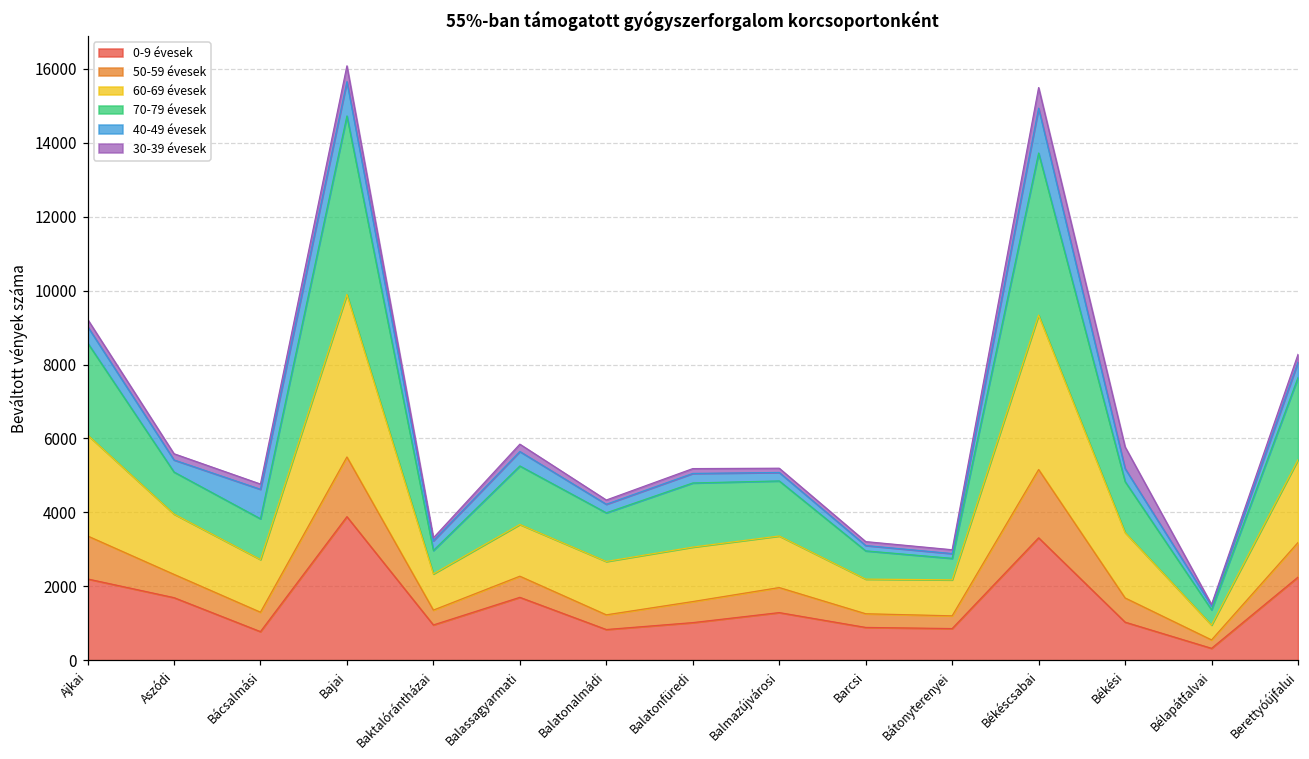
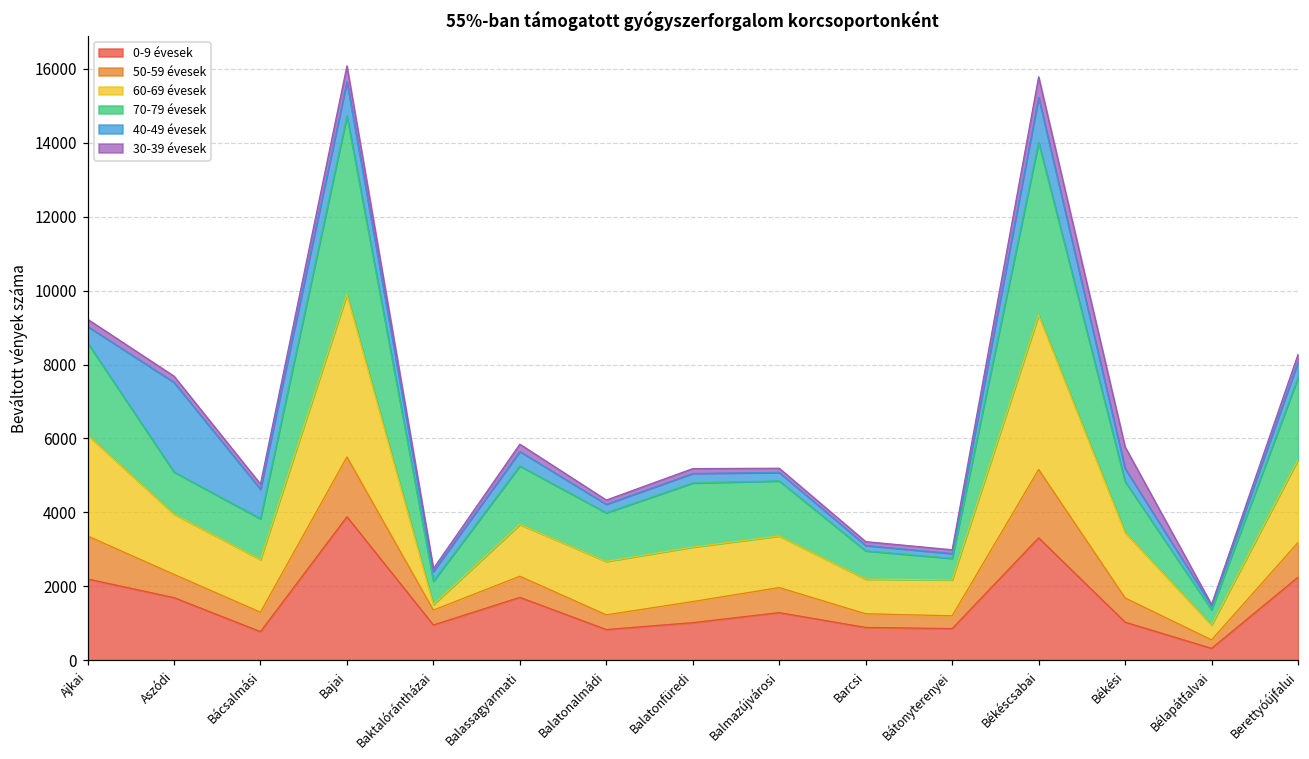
  {
    "60-69 évesek": {
      "Ajkai": 2700,
      "Aszódi": 1600,
      "Bácsalmási": 1400,
      "Bajai": 4400,
-     "Baktalórántházai": 1000,
+     "Baktalórántházai": 200,
      "Balassagyarmati": 1400,
      "Balatonalmádi": 1400,
      "Balatonfüredi": 1500,
      "Balmazújvárosi": 1400,
      "Barcsi": 900,
      "Bátonyterenyei": 1000,
      "Békéscsabai": 4200,
      "Békési": 1800,
      "Bélapátfalvai": 400,
      "Berettyóújfalui": 2200
    },
    "70-79 évesek": {
      "Ajkai": 2500,
      "Aszódi": 1100,
      "Bácsalmási": 1100,
      "Bajai": 4800,
      "Baktalórántházai": 600,
      "Balassagyarmati": 1600,
      "Balatonalmádi": 1300,
      "Balatonfüredi": 1700,
      "Balmazújvárosi": 1500,
      "Barcsi": 800,
      "Bátonyterenyei": 600,
-     "Békéscsabai": 4400,
+     "Békéscsabai": 4700,
      "Békési": 1400,
      "Bélapátfalvai": 400,
      "Berettyóújfalui": 2200
    },
    "40-49 évesek": {
      "Ajkai": 400,
-     "Aszódi": 300,
+     "Aszódi": 2400,
      "Bácsalmási": 800,
      "Bajai": 900,
      "Baktalórántházai": 300,
      "Balassagyarmati": 400,
      "Balatonalmádi": 200,
      "Balatonfüredi": 300,
      "Balmazújvárosi": 200,
      "Barcsi": 100,
      "Bátonyterenyei": 100,
      "Békéscsabai": 1200,
      "Békési": 400,
      "Berettyóújfalui": 400
    },
    "30-39 évesek": {
      "Ajkai": 200,
      "Aszódi": 200,
      "Bácsalmási": 100,
      "Bajai": 400,
      "Baktalórántházai": 100,
      "Balassagyarmati": 200,
      "Balatonalmádi": 100,
      "Balatonfüredi": 100,
      "Balmazújvárosi": 100,
      "Barcsi": 100,
      "Bátonyterenyei": 100,
      "Békéscsabai": 600,
      "Békési": 600,
      "Berettyóújfalui": 200
    }
  }
